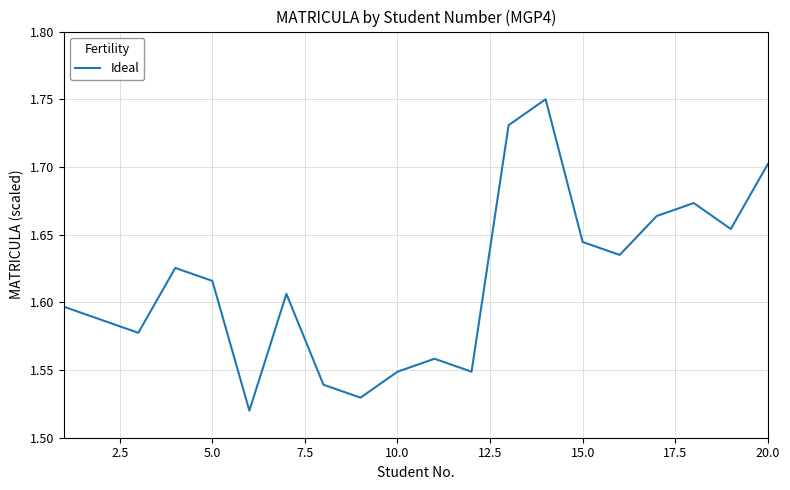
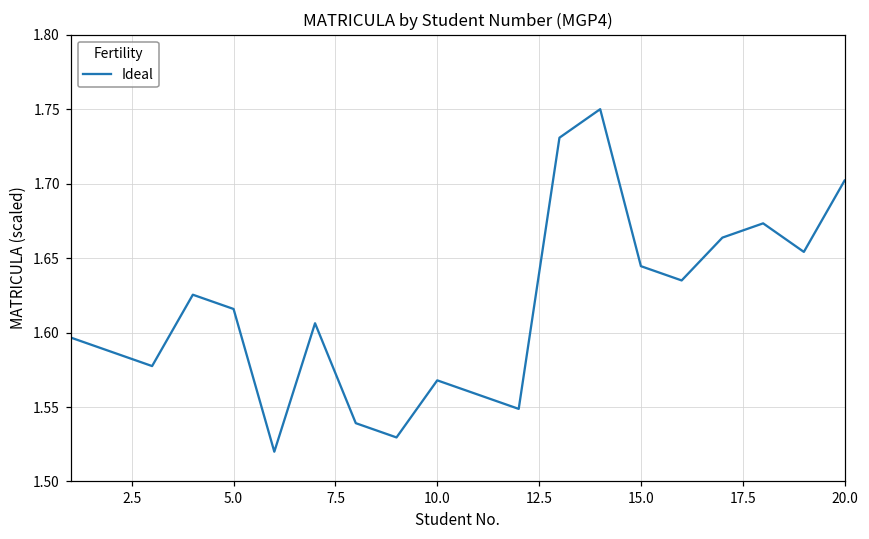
  {
    "5.0": 1.616,
-   "10.0": 1.549,
+   "10.0": 1.568,
    "15.0": 1.645,
    "20.0": 1.702
  }
